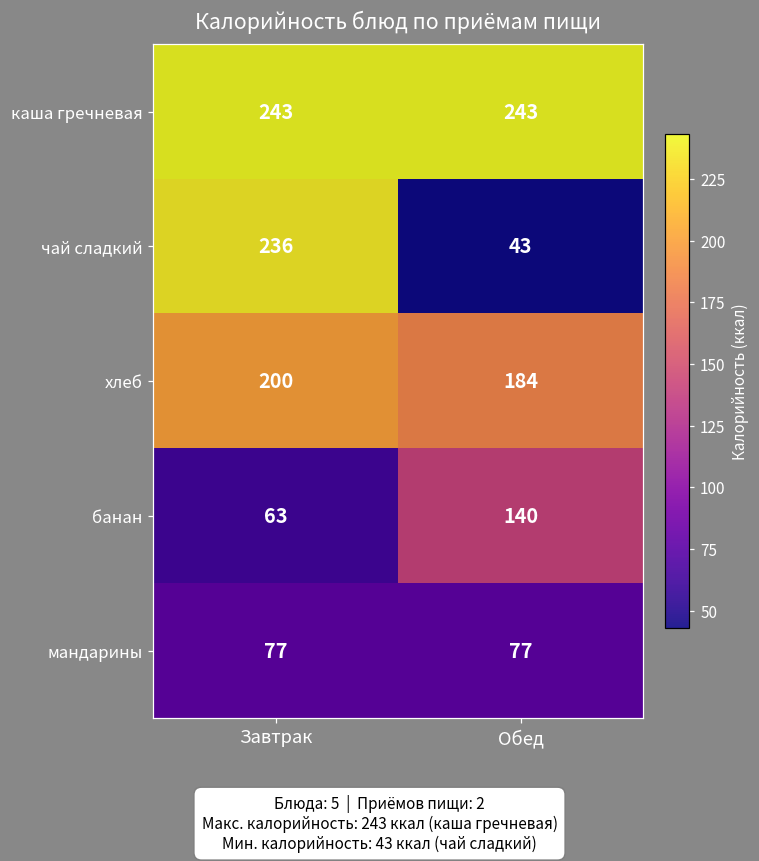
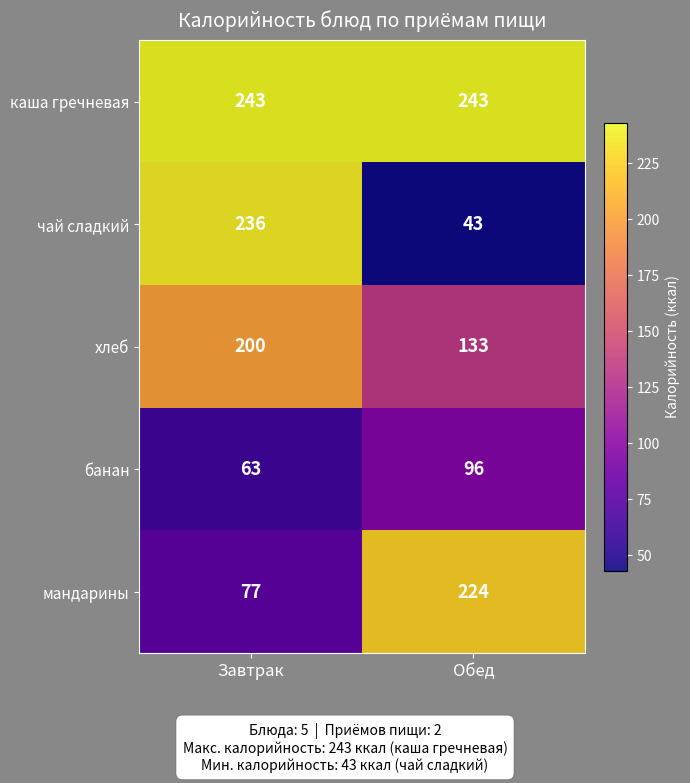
  {
    "каша гречневая": {
      "Завтрак": 243,
      "Обед": 243
    },
    "чай сладкий": {
      "Завтрак": 236,
      "Обед": 43
    },
    "хлеб": {
      "Завтрак": 200,
-     "Обед": 184
+     "Обед": 133
    },
    "банан": {
      "Завтрак": 63,
-     "Обед": 140
+     "Обед": 96
    },
    "мандарины": {
      "Завтрак": 77,
-     "Обед": 77
+     "Обед": 224
    }
  }
